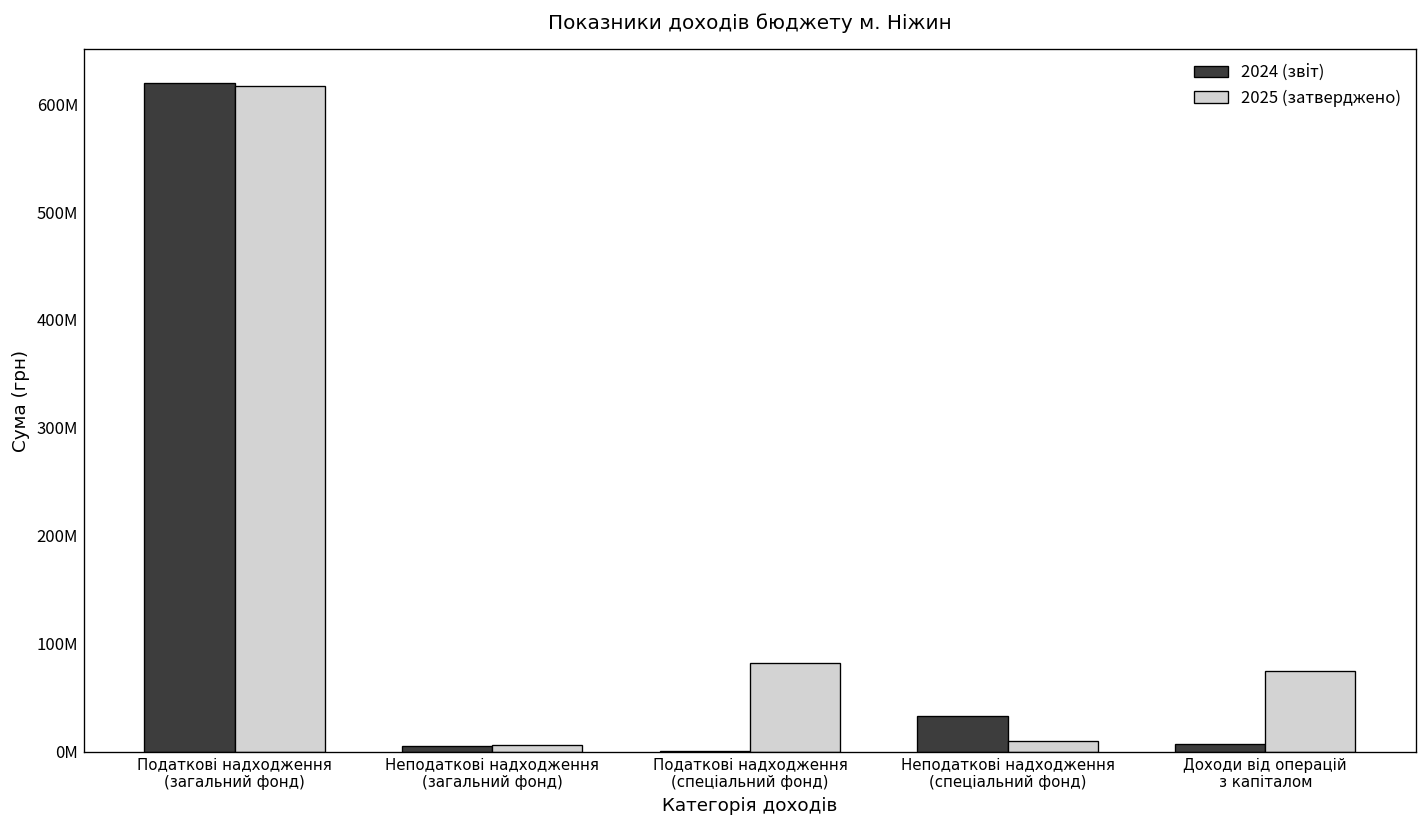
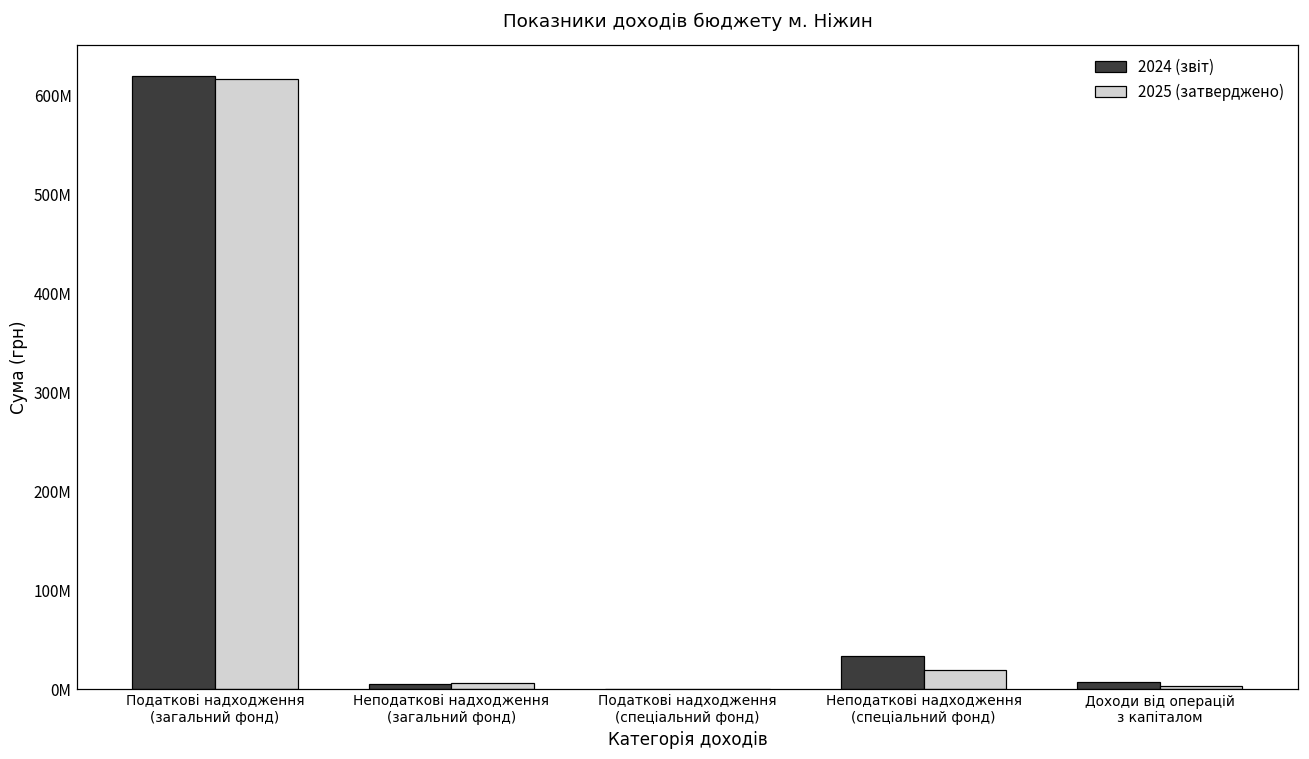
  {
    "2024 (звіт)": {
      "Податкові надходження (загальний фонд)": 620000000,
      "Неподаткові надходження (загальний фонд)": 10000000,
      "Неподаткові надходження (спеціальний фонд)": 30000000,
      "Доходи від операцій з капіталом": 10000000
    },
    "2025 (затверджено)": {
      "Податкові надходження (загальний фонд)": 620000000,
      "Неподаткові надходження (загальний фонд)": 10000000,
-     "Податкові надходження (спеціальний фонд)": 80000000,
-     "Неподаткові надходження (спеціальний фонд)": 10000000,
-     "Доходи від операцій з капіталом": 70000000
+     "Податкові надходження (спеціальний фонд)": 0,
+     "Неподаткові надходження (спеціальний фонд)": 20000000,
+     "Доходи від операцій з капіталом": 0
    }
  }
